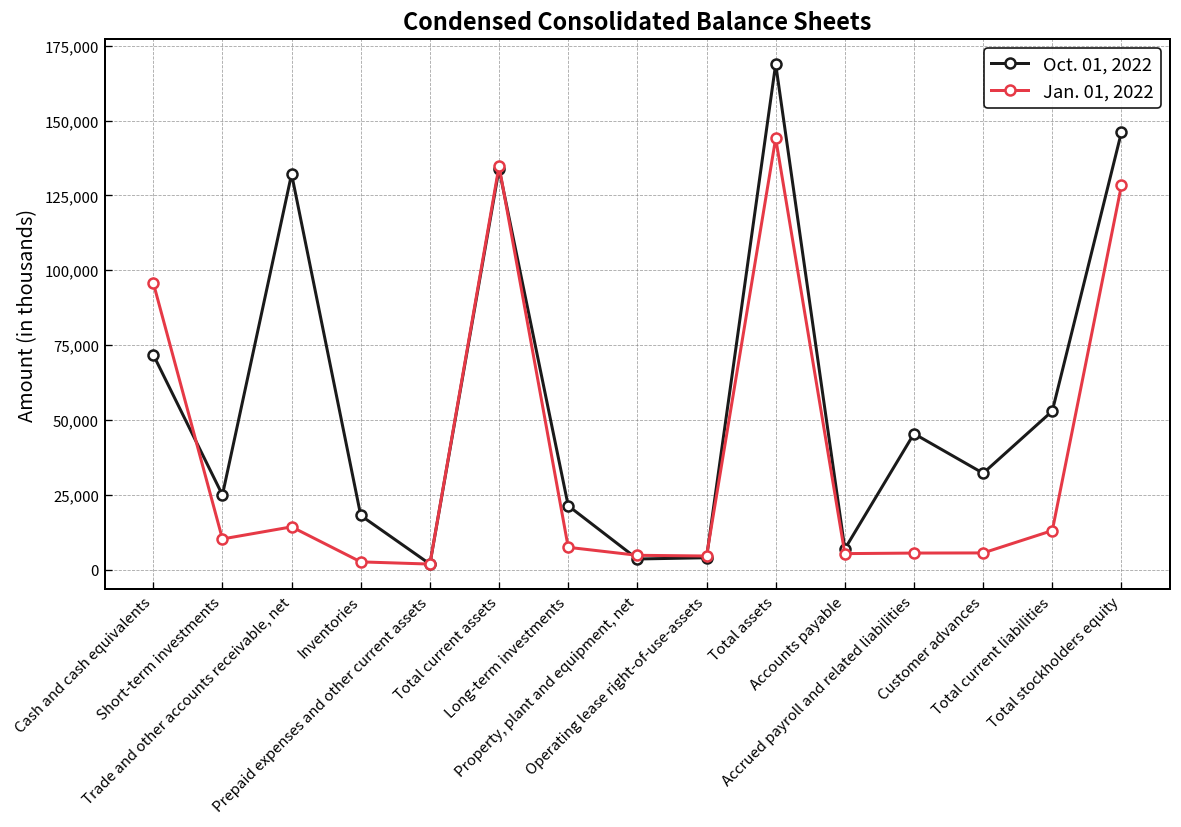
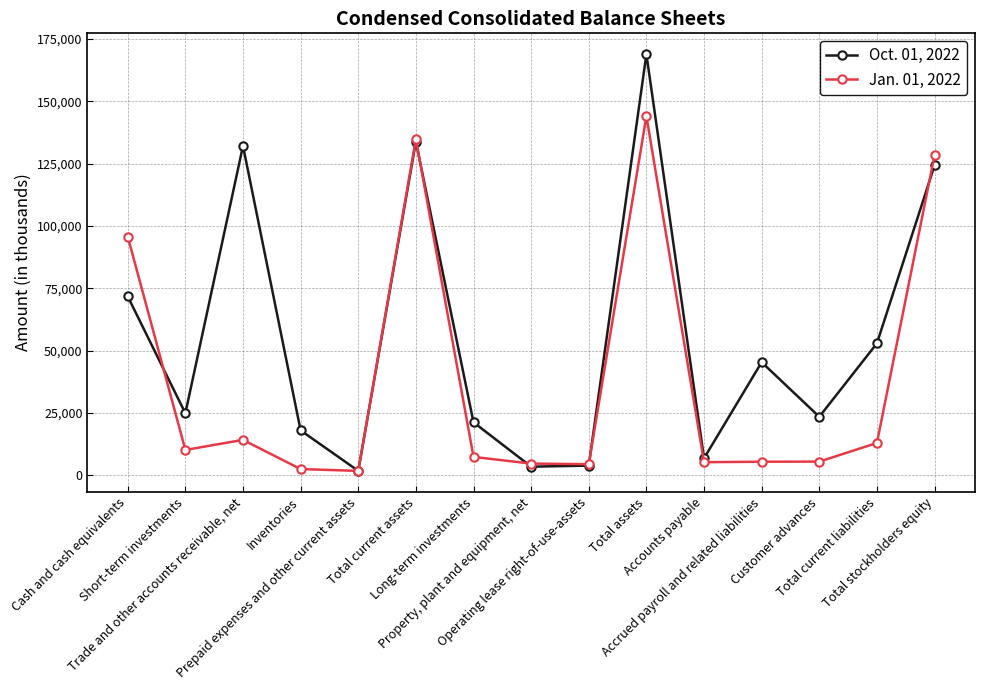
  {
    "Oct. 01, 2022": {
      "Cash and cash equivalents": "72,000",
      "Short-term investments": "25,000",
      "Trade and other accounts receivable, net": "132,000",
      "Inventories": "18,000",
      "Long-term investments": "21,000",
      "Property, plant and equipment, net": "4,000",
      "Total assets": "169,000",
      "Accounts payable": "7,000",
      "Accrued payroll and related liabilities": "45,000",
-     "Customer advances": "32,000",
+     "Customer advances": "24,000",
      "Total current liabilities": "53,000",
-     "Total stockholders equity": "146,000"
+     "Total stockholders equity": "124,000"
    },
    "Jan. 01, 2022": {
      "Cash and cash equivalents": "96,000",
      "Short-term investments": "10,000",
      "Trade and other accounts receivable, net": "14,000",
      "Inventories": "3,000",
      "Long-term investments": "7,000",
      "Property, plant and equipment, net": "5,000",
      "Total assets": "144,000",
      "Accounts payable": "5,000",
      "Accrued payroll and related liabilities": "6,000",
      "Customer advances": "6,000",
      "Total current liabilities": "13,000",
      "Total stockholders equity": "128,000"
    }
  }
